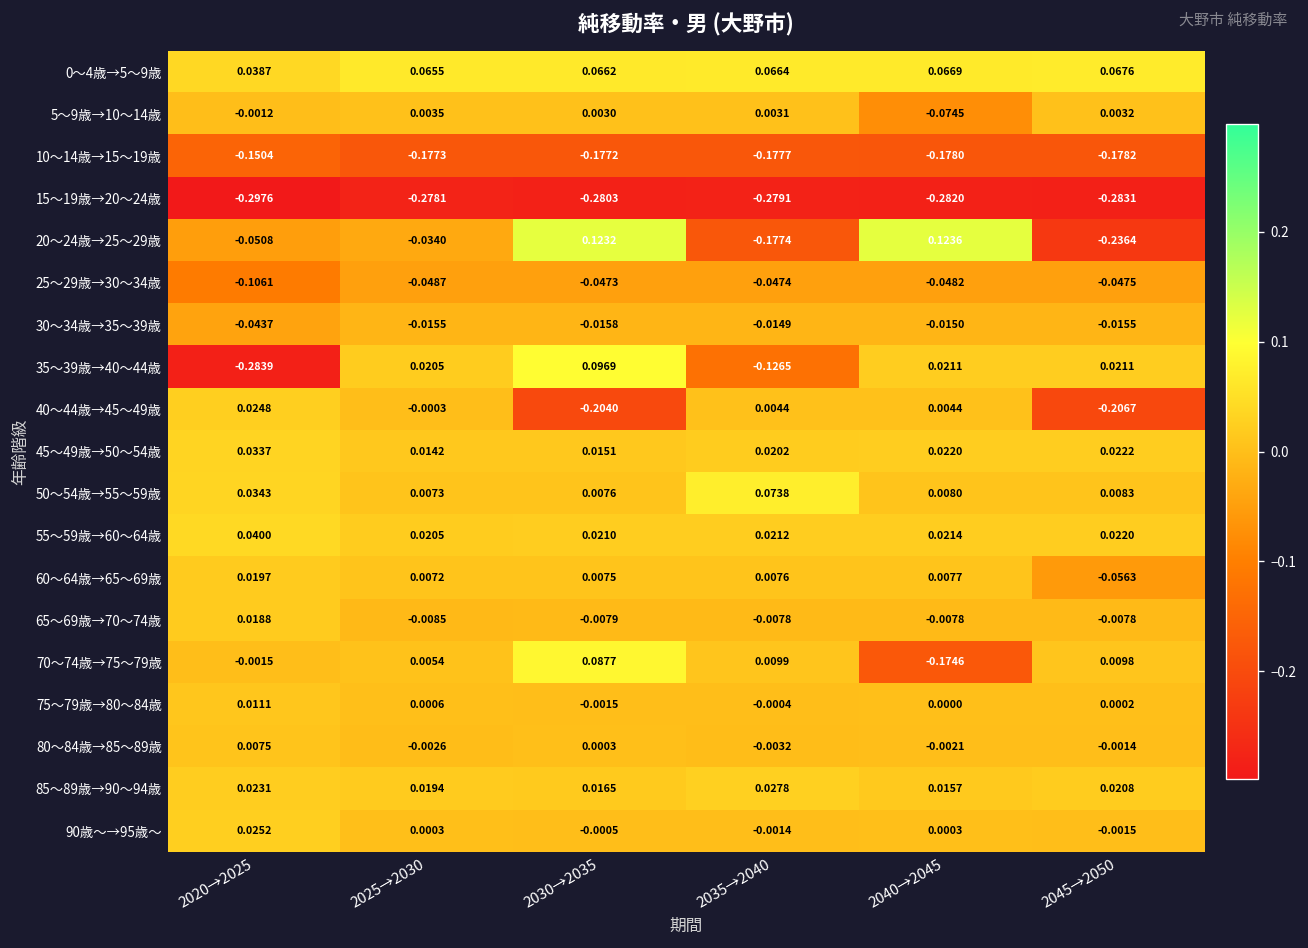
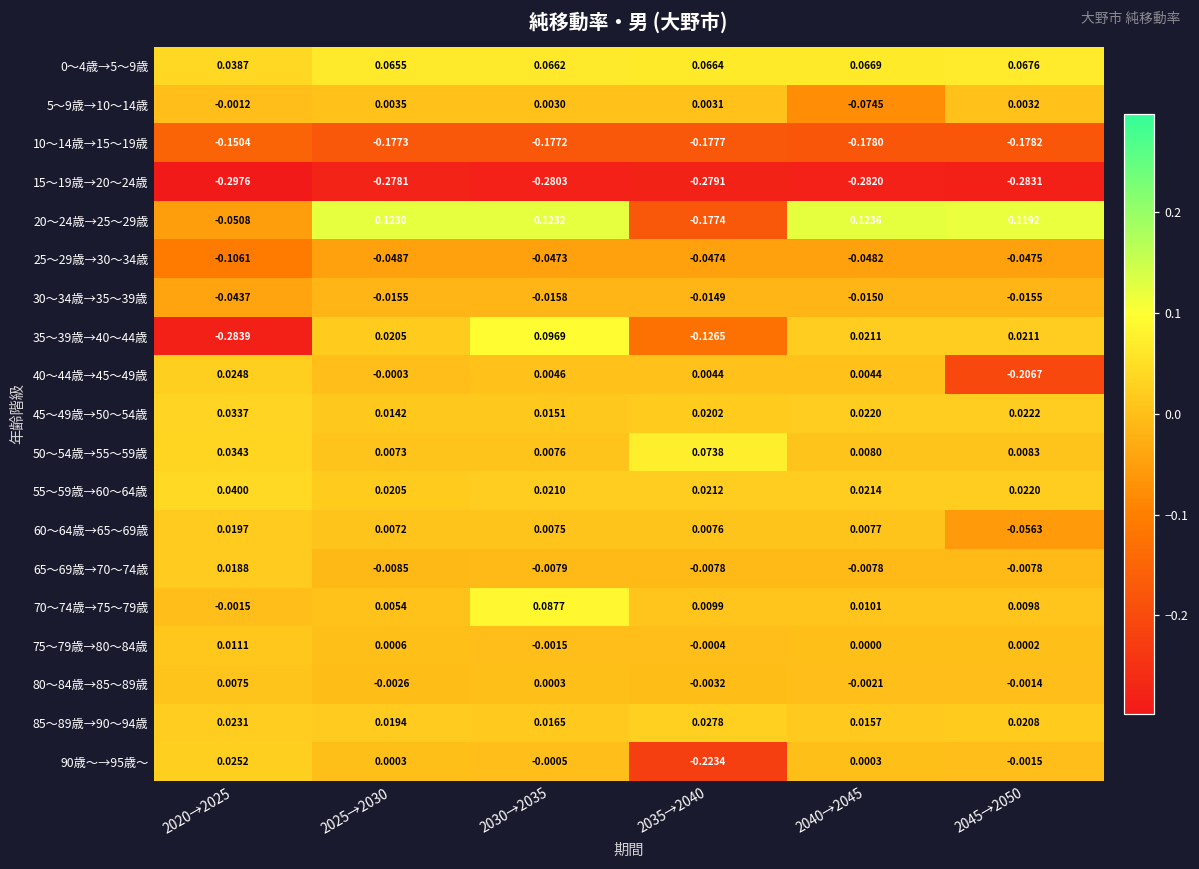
  {
    "0～4歳→5～9歳": {
      "2020→2025": 0.0387,
      "2025→2030": 0.0655,
      "2030→2035": 0.0662,
      "2035→2040": 0.0664,
      "2040→2045": 0.0669,
      "2045→2050": 0.0676
    },
    "5～9歳→10～14歳": {
      "2020→2025": -0.0012,
      "2025→2030": 0.0035,
      "2030→2035": 0.0030,
      "2035→2040": 0.0031,
      "2040→2045": -0.0745,
      "2045→2050": 0.0032
    },
    "10～14歳→15～19歳": {
      "2020→2025": -0.1504,
      "2025→2030": -0.1773,
      "2030→2035": -0.1772,
      "2035→2040": -0.1777,
      "2040→2045": -0.1780,
      "2045→2050": -0.1782
    },
    "15～19歳→20～24歳": {
      "2020→2025": -0.2976,
      "2025→2030": -0.2781,
      "2030→2035": -0.2803,
      "2035→2040": -0.2791,
      "2040→2045": -0.2820,
      "2045→2050": -0.2831
    },
    "20～24歳→25～29歳": {
      "2020→2025": -0.0508,
-     "2025→2030": -0.0340,
+     "2025→2030": 0.1230,
      "2030→2035": 0.1232,
      "2035→2040": -0.1774,
      "2040→2045": 0.1236,
-     "2045→2050": -0.2364
+     "2045→2050": 0.1192
    },
    "25～29歳→30～34歳": {
      "2020→2025": -0.1061,
      "2025→2030": -0.0487,
      "2030→2035": -0.0473,
      "2035→2040": -0.0474,
      "2040→2045": -0.0482,
      "2045→2050": -0.0475
    },
    "30～34歳→35～39歳": {
      "2020→2025": -0.0437,
      "2025→2030": -0.0155,
      "2030→2035": -0.0158,
      "2035→2040": -0.0149,
      "2040→2045": -0.0150,
      "2045→2050": -0.0155
    },
    "35～39歳→40～44歳": {
      "2020→2025": -0.2839,
      "2025→2030": 0.0205,
      "2030→2035": 0.0969,
      "2035→2040": -0.1265,
      "2040→2045": 0.0211,
      "2045→2050": 0.0211
    },
    "40～44歳→45～49歳": {
      "2020→2025": 0.0248,
      "2025→2030": -0.0003,
-     "2030→2035": -0.2040,
+     "2030→2035": 0.0046,
      "2035→2040": 0.0044,
      "2040→2045": 0.0044,
      "2045→2050": -0.2067
    },
    "45～49歳→50～54歳": {
      "2020→2025": 0.0337,
      "2025→2030": 0.0142,
      "2030→2035": 0.0151,
      "2035→2040": 0.0202,
      "2040→2045": 0.0220,
      "2045→2050": 0.0222
    },
    "50～54歳→55～59歳": {
      "2020→2025": 0.0343,
      "2025→2030": 0.0073,
      "2030→2035": 0.0076,
      "2035→2040": 0.0738,
      "2040→2045": 0.0080,
      "2045→2050": 0.0083
    },
    "55～59歳→60～64歳": {
      "2020→2025": 0.0400,
      "2025→2030": 0.0205,
      "2030→2035": 0.0210,
      "2035→2040": 0.0212,
      "2040→2045": 0.0214,
      "2045→2050": 0.0220
    },
    "60～64歳→65～69歳": {
      "2020→2025": 0.0197,
      "2025→2030": 0.0072,
      "2030→2035": 0.0075,
      "2035→2040": 0.0076,
      "2040→2045": 0.0077,
      "2045→2050": -0.0563
    },
    "65～69歳→70～74歳": {
      "2020→2025": 0.0188,
      "2025→2030": -0.0085,
      "2030→2035": -0.0079,
      "2035→2040": -0.0078,
      "2040→2045": -0.0078,
      "2045→2050": -0.0078
    },
    "70～74歳→75～79歳": {
      "2020→2025": -0.0015,
      "2025→2030": 0.0054,
      "2030→2035": 0.0877,
      "2035→2040": 0.0099,
-     "2040→2045": -0.1746,
+     "2040→2045": 0.0101,
      "2045→2050": 0.0098
    },
    "75～79歳→80～84歳": {
      "2020→2025": 0.0111,
      "2025→2030": 0.0006,
      "2030→2035": -0.0015,
      "2035→2040": -0.0004,
      "2040→2045": 0.0000,
      "2045→2050": 0.0002
    },
    "80～84歳→85～89歳": {
      "2020→2025": 0.0075,
      "2025→2030": -0.0026,
      "2030→2035": 0.0003,
      "2035→2040": -0.0032,
      "2040→2045": -0.0021,
      "2045→2050": -0.0014
    },
    "85～89歳→90～94歳": {
      "2020→2025": 0.0231,
      "2025→2030": 0.0194,
      "2030→2035": 0.0165,
      "2035→2040": 0.0278,
      "2040→2045": 0.0157,
      "2045→2050": 0.0208
    },
    "90歳～→95歳～": {
      "2020→2025": 0.0252,
      "2025→2030": 0.0003,
      "2030→2035": -0.0005,
-     "2035→2040": -0.0014,
+     "2035→2040": -0.2234,
      "2040→2045": 0.0003,
      "2045→2050": -0.0015
    }
  }
